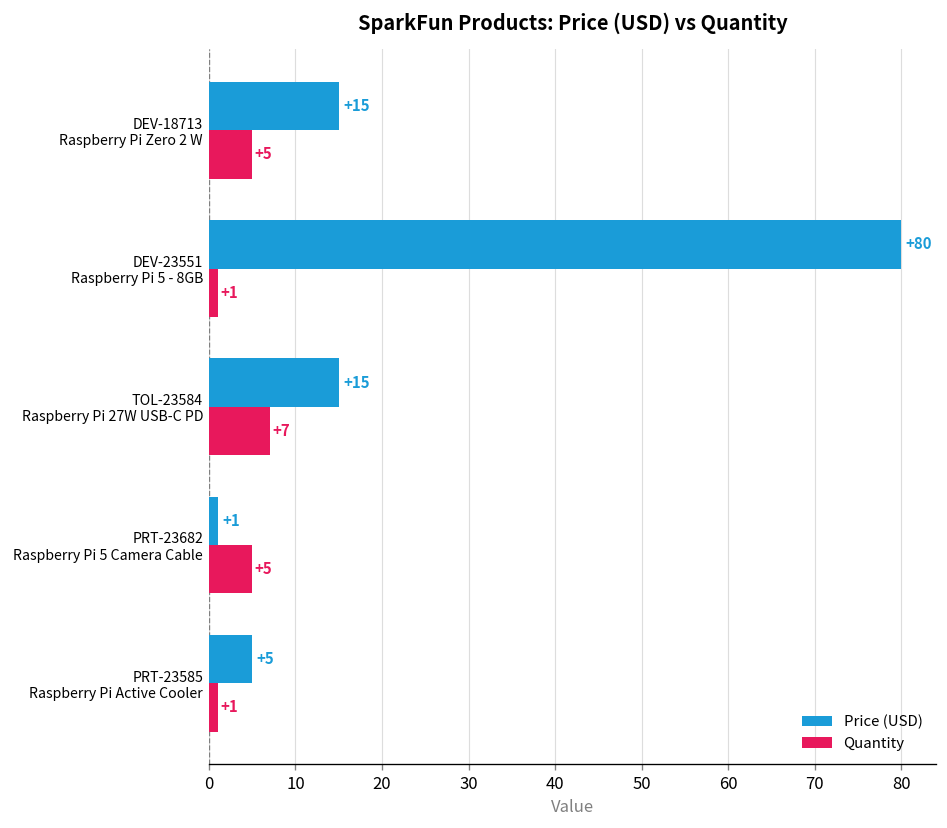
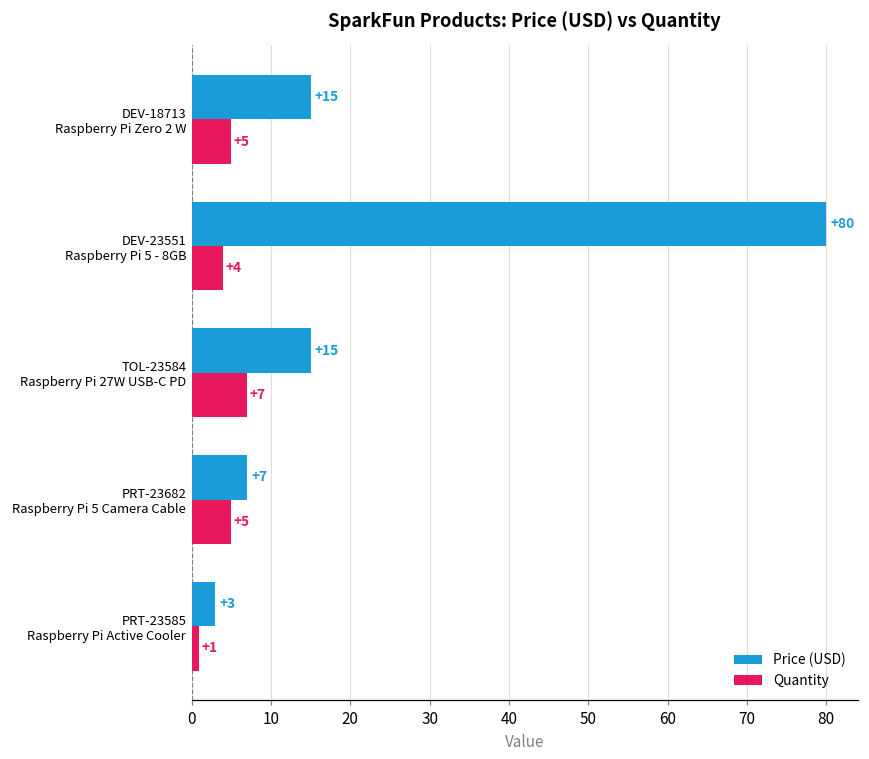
  {
    "Price (USD)": {
      "DEV-18713 Raspberry Pi Zero 2 W": "+15",
      "DEV-23551 Raspberry Pi 5 - 8GB": "+80",
      "TOL-23584 Raspberry Pi 27W USB-C PD": "+15",
-     "PRT-23682 Raspberry Pi 5 Camera Cable": "+1",
-     "PRT-23585 Raspberry Pi Active Cooler": "+5"
+     "PRT-23682 Raspberry Pi 5 Camera Cable": "+7",
+     "PRT-23585 Raspberry Pi Active Cooler": "+3"
    },
    "Quantity": {
      "DEV-18713 Raspberry Pi Zero 2 W": "+5",
-     "DEV-23551 Raspberry Pi 5 - 8GB": "+1",
+     "DEV-23551 Raspberry Pi 5 - 8GB": "+4",
      "TOL-23584 Raspberry Pi 27W USB-C PD": "+7",
      "PRT-23682 Raspberry Pi 5 Camera Cable": "+5",
      "PRT-23585 Raspberry Pi Active Cooler": "+1"
    }
  }
